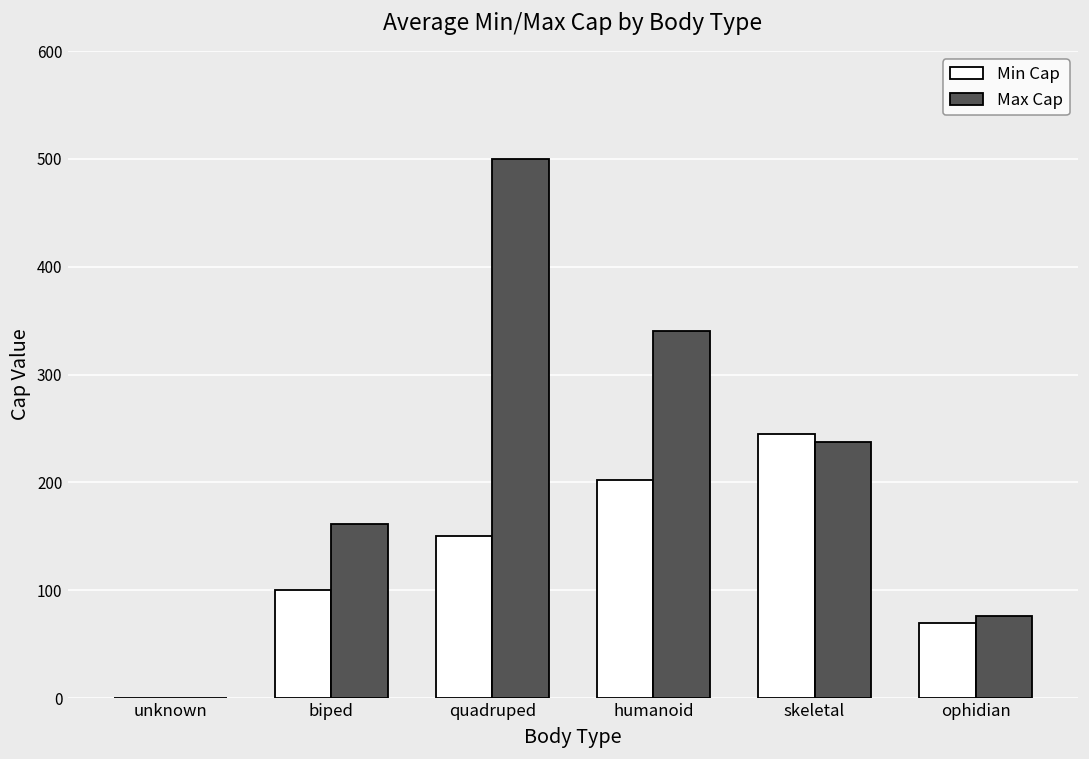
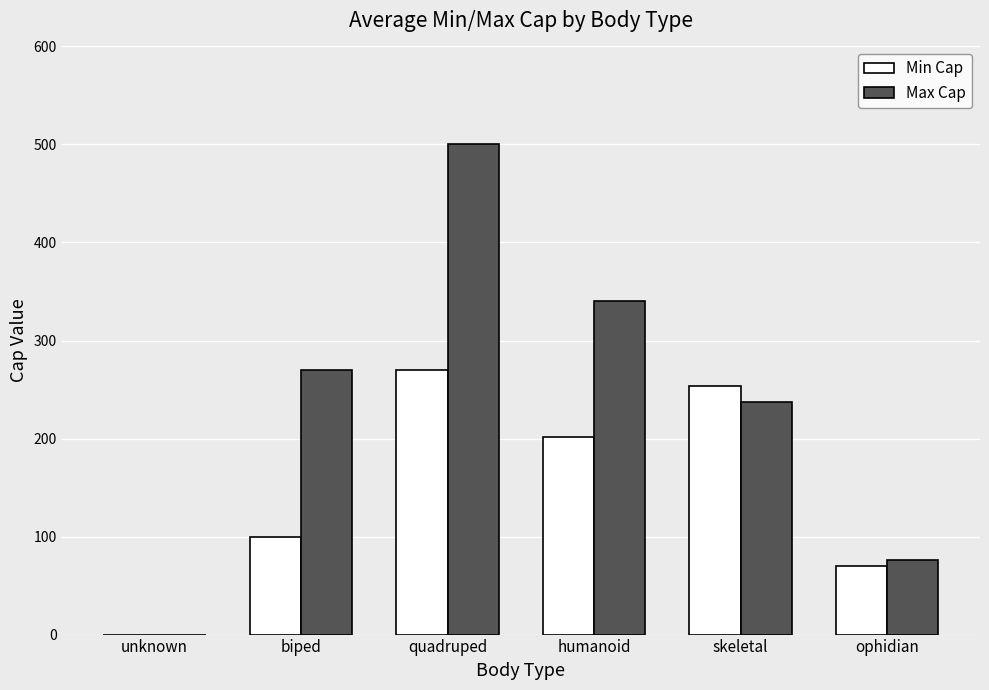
  {
    "Min Cap": {
      "unknown": 0,
      "biped": 100,
-     "quadruped": 150,
+     "quadruped": 270,
      "humanoid": 200,
-     "skeletal": 245,
+     "skeletal": 254,
      "ophidian": 70
    },
    "Max Cap": {
      "unknown": 0,
-     "biped": 160,
+     "biped": 270,
      "quadruped": 500,
      "humanoid": 340,
      "skeletal": 240,
      "ophidian": 80
    }
  }
